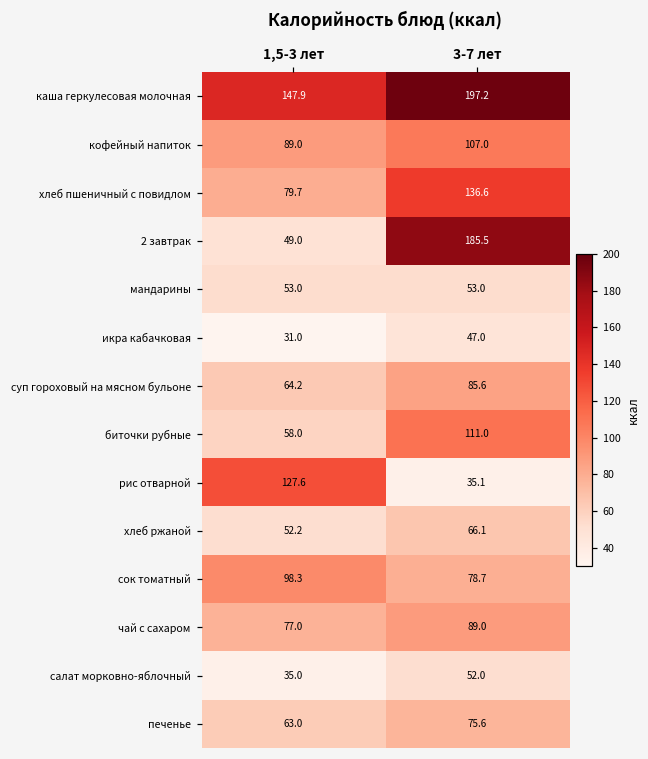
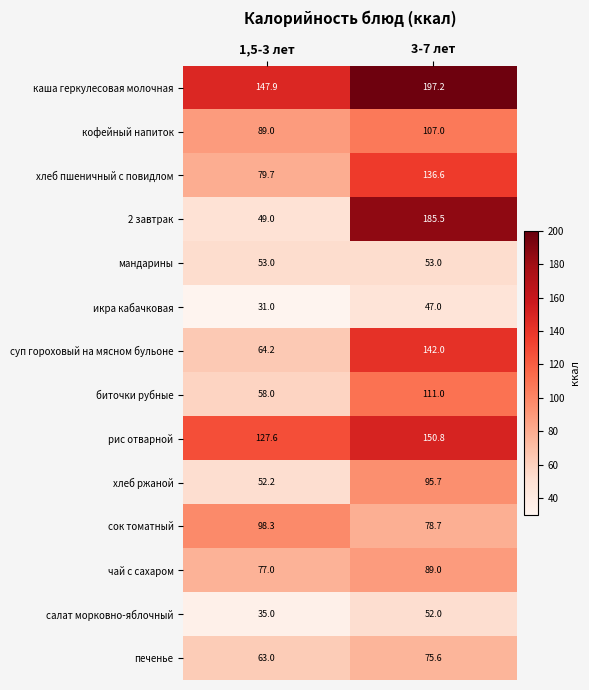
  {
    "каша геркулесовая молочная": {
      "1,5-3 лет": 147.9,
      "3-7 лет": 197.2
    },
    "кофейный напиток": {
      "1,5-3 лет": 89.0,
      "3-7 лет": 107.0
    },
    "хлеб пшеничный с повидлом": {
      "1,5-3 лет": 79.7,
      "3-7 лет": 136.6
    },
    "2 завтрак": {
      "1,5-3 лет": 49.0,
      "3-7 лет": 185.5
    },
    "мандарины": {
      "1,5-3 лет": 53.0,
      "3-7 лет": 53.0
    },
    "икра кабачковая": {
      "1,5-3 лет": 31.0,
      "3-7 лет": 47.0
    },
    "суп гороховый на мясном бульоне": {
      "1,5-3 лет": 64.2,
-     "3-7 лет": 85.6
+     "3-7 лет": 142.0
    },
    "биточки рубные": {
      "1,5-3 лет": 58.0,
      "3-7 лет": 111.0
    },
    "рис отварной": {
      "1,5-3 лет": 127.6,
-     "3-7 лет": 35.1
+     "3-7 лет": 150.8
    },
    "хлеб ржаной": {
      "1,5-3 лет": 52.2,
-     "3-7 лет": 66.1
+     "3-7 лет": 95.7
    },
    "сок томатный": {
      "1,5-3 лет": 98.3,
      "3-7 лет": 78.7
    },
    "чай с сахаром": {
      "1,5-3 лет": 77.0,
      "3-7 лет": 89.0
    },
    "салат морковно-яблочный": {
      "1,5-3 лет": 35.0,
      "3-7 лет": 52.0
    },
    "печенье": {
      "1,5-3 лет": 63.0,
      "3-7 лет": 75.6
    }
  }
